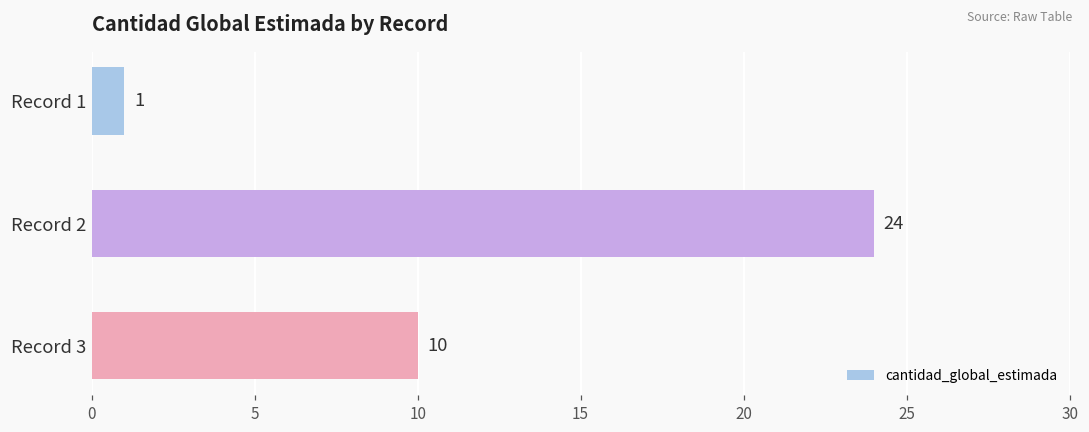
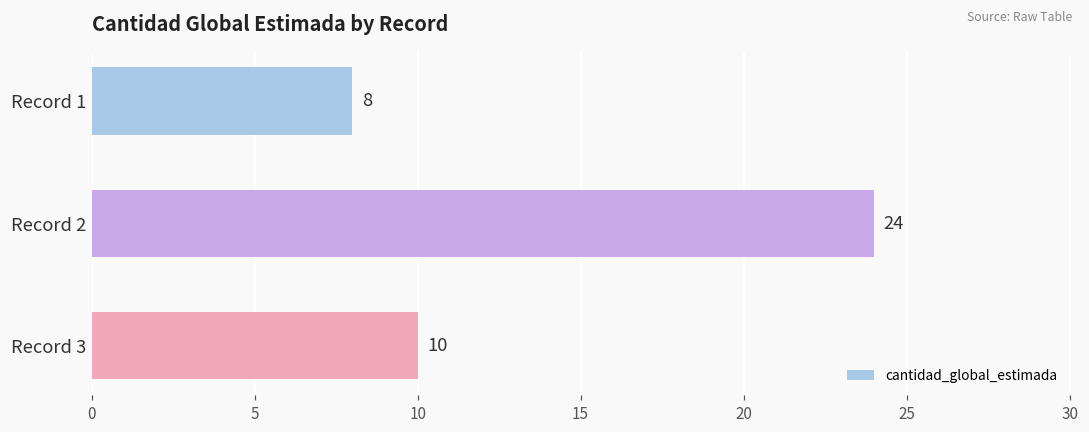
  {
-   "Record 1": 1,
+   "Record 1": 8,
    "Record 2": 24,
    "Record 3": 10
  }
